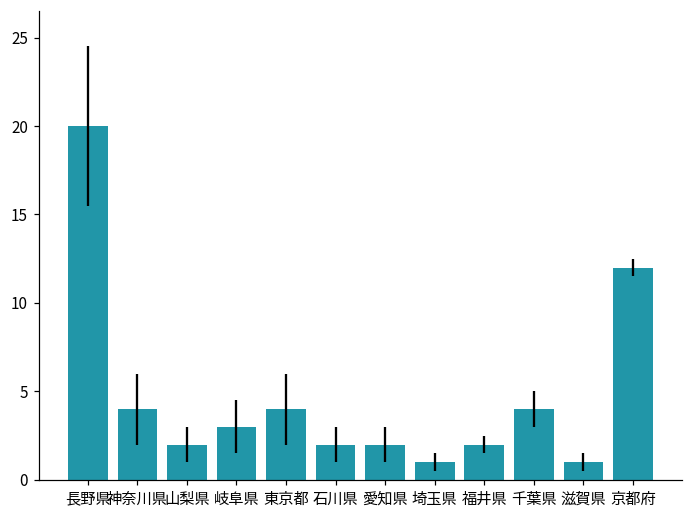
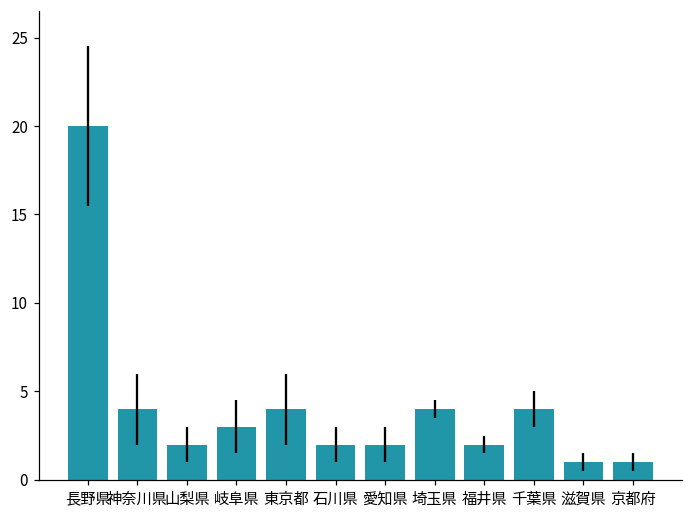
  {
    "長野県": 20,
    "神奈川県": 4,
    "山梨県": 2,
    "岐阜県": 3,
    "東京都": 4,
    "石川県": 2,
    "愛知県": 2,
-   "埼玉県": 1,
+   "埼玉県": 4,
    "福井県": 2,
    "千葉県": 4,
    "滋賀県": 1,
-   "京都府": 12
+   "京都府": 1
  }
